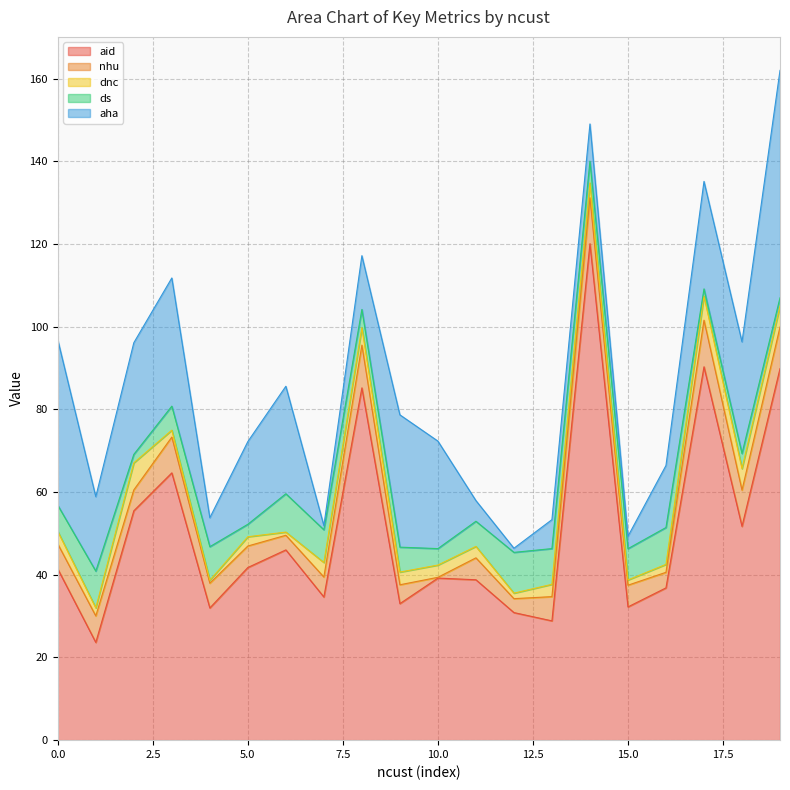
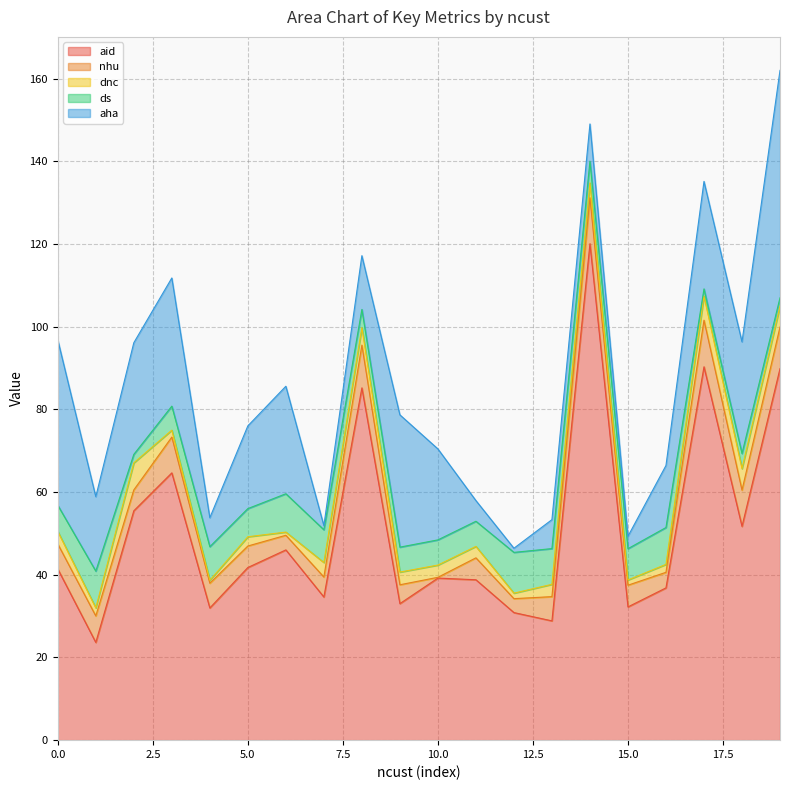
  {
    "ds": {
      "0.0": 6,
-     "5.0": 3,
-     "10.0": 4,
+     "5.0": 7,
+     "10.0": 6,
      "15.0": 8
    },
    "aha": {
      "0.0": 40,
      "5.0": 20,
-     "10.0": 26,
+     "10.0": 22,
      "15.0": 3
    }
  }
